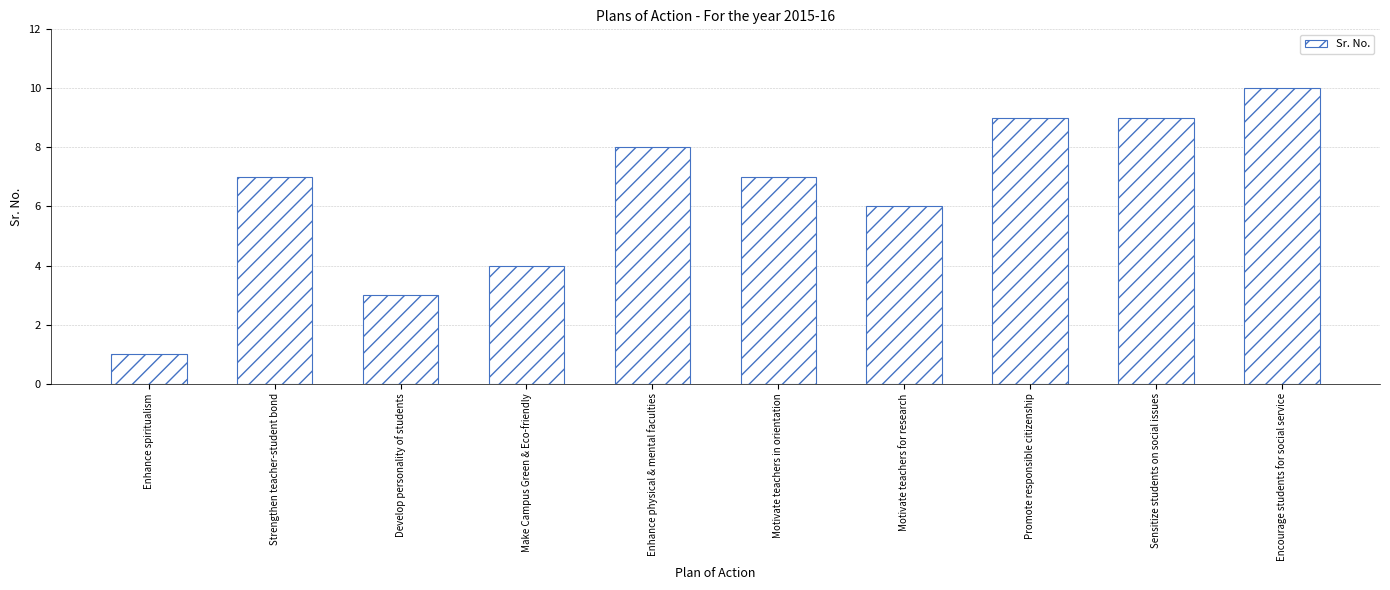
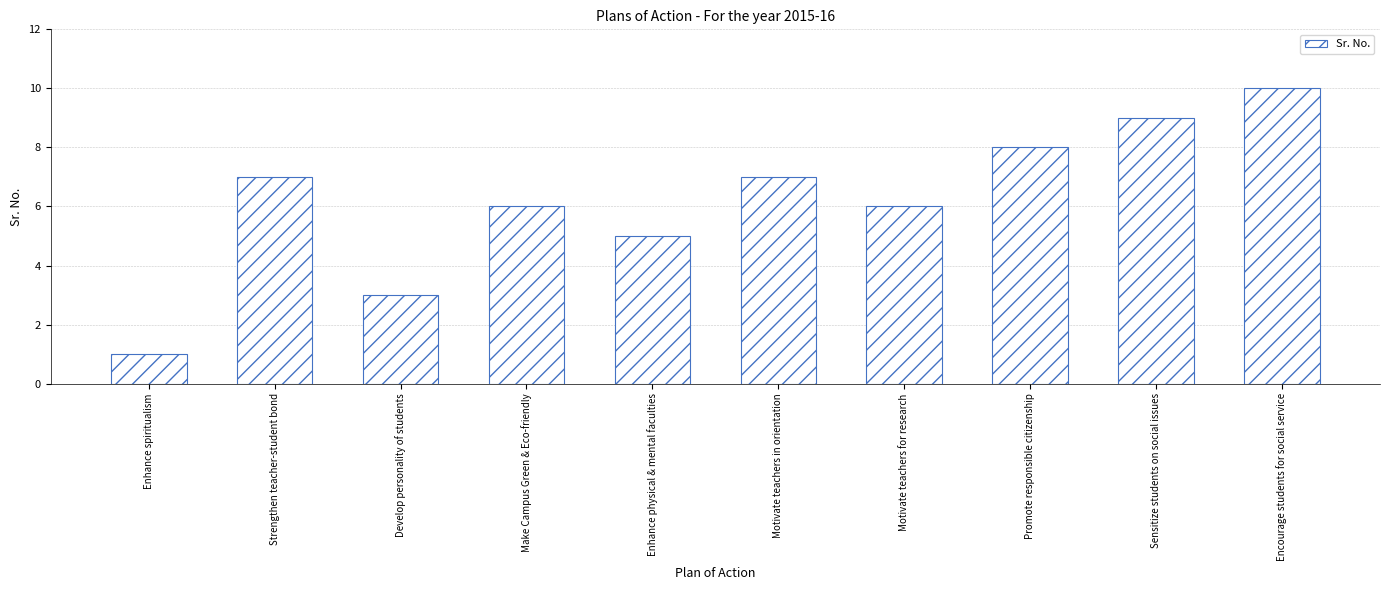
  {
    "Enhance spiritualism": 1,
    "Strengthen teacher-student bond": 7,
    "Develop personality of students": 3,
-   "Make Campus Green & Eco-friendly": 4,
-   "Enhance physical & mental faculties": 8,
+   "Make Campus Green & Eco-friendly": 6,
+   "Enhance physical & mental faculties": 5,
    "Motivate teachers in orientation": 7,
    "Motivate teachers for research": 6,
-   "Promote responsible citizenship": 9,
+   "Promote responsible citizenship": 8,
    "Sensitize students on social issues": 9,
    "Encourage students for social service": 10
  }
